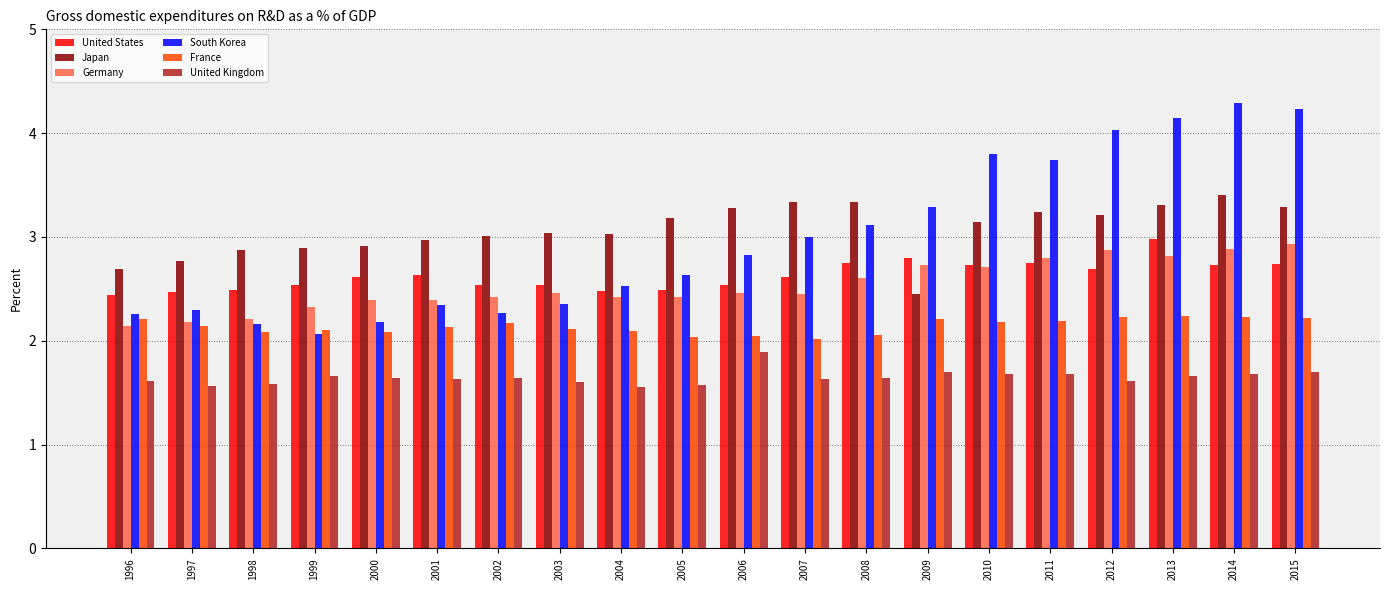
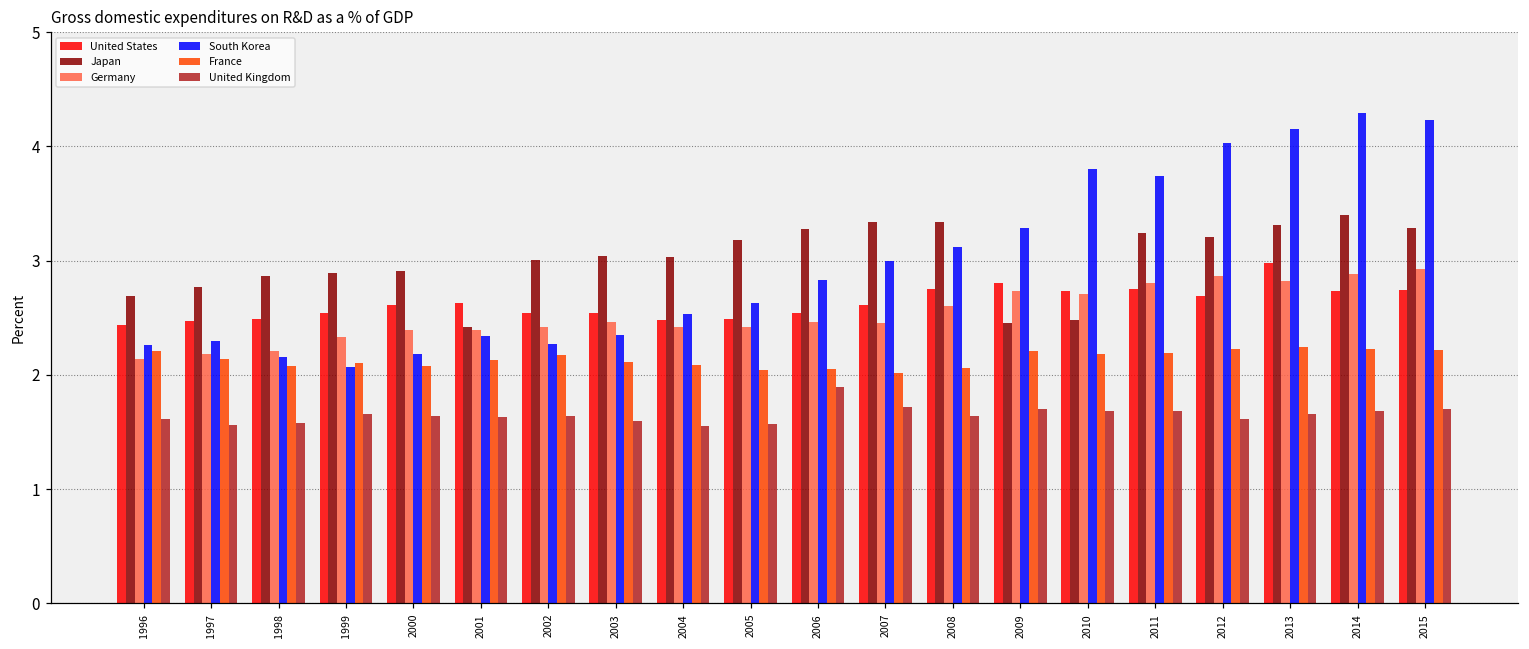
  {
    "United States": {
      "1996": 2.44,
      "1997": 2.47,
      "1998": 2.49,
      "1999": 2.54,
      "2000": 2.61,
      "2001": 2.63,
      "2002": 2.54,
      "2003": 2.54,
      "2004": 2.48,
      "2005": 2.49,
      "2006": 2.54,
      "2007": 2.61,
      "2008": 2.75,
      "2009": 2.80,
      "2010": 2.73,
      "2011": 2.75,
      "2012": 2.69,
      "2013": 2.98,
      "2014": 2.73,
      "2015": 2.74
    },
    "Japan": {
      "1996": 2.69,
      "1997": 2.77,
      "1998": 2.87,
      "1999": 2.89,
      "2000": 2.91,
-     "2001": 2.97,
+     "2001": 2.42,
      "2002": 3.01,
      "2003": 3.04,
      "2004": 3.03,
      "2005": 3.18,
      "2006": 3.28,
      "2007": 3.34,
      "2008": 3.34,
      "2009": 2.45,
-     "2010": 3.14,
+     "2010": 2.48,
      "2011": 3.24,
      "2012": 3.21,
      "2013": 3.31,
      "2014": 3.40,
      "2015": 3.29
    },
    "Germany": {
      "1996": 2.14,
      "1997": 2.18,
      "1998": 2.21,
      "1999": 2.33,
      "2000": 2.39,
      "2001": 2.39,
      "2002": 2.42,
      "2003": 2.46,
      "2004": 2.42,
      "2005": 2.42,
      "2006": 2.46,
      "2007": 2.45,
      "2008": 2.60,
      "2009": 2.73,
      "2010": 2.71,
      "2011": 2.80,
      "2012": 2.87,
      "2013": 2.82,
      "2014": 2.88,
      "2015": 2.93
    },
    "South Korea": {
      "1996": 2.26,
      "1997": 2.30,
      "1998": 2.16,
      "1999": 2.07,
      "2000": 2.18,
      "2001": 2.34,
      "2002": 2.27,
      "2003": 2.35,
      "2004": 2.53,
      "2005": 2.63,
      "2006": 2.83,
      "2007": 3.00,
      "2008": 3.12,
      "2009": 3.29,
      "2010": 3.80,
      "2011": 3.74,
      "2012": 4.03,
      "2013": 4.15,
      "2014": 4.29,
      "2015": 4.23
    },
    "France": {
      "1996": 2.21,
      "1997": 2.14,
      "1998": 2.08,
      "1999": 2.10,
      "2000": 2.08,
      "2001": 2.13,
      "2002": 2.17,
      "2003": 2.11,
      "2004": 2.09,
      "2005": 2.04,
      "2006": 2.05,
      "2007": 2.02,
      "2008": 2.06,
      "2009": 2.21,
      "2010": 2.18,
      "2011": 2.19,
      "2012": 2.23,
      "2013": 2.24,
      "2014": 2.23,
      "2015": 2.22
    },
    "United Kingdom": {
      "1996": 1.61,
      "1997": 1.56,
      "1998": 1.58,
      "1999": 1.66,
      "2000": 1.64,
      "2001": 1.63,
      "2002": 1.64,
      "2003": 1.60,
      "2004": 1.55,
      "2005": 1.57,
      "2006": 1.89,
-     "2007": 1.63,
+     "2007": 1.72,
      "2008": 1.64,
      "2009": 1.70,
      "2010": 1.68,
      "2011": 1.68,
      "2012": 1.61,
      "2013": 1.66,
      "2014": 1.68,
      "2015": 1.70
    }
  }
